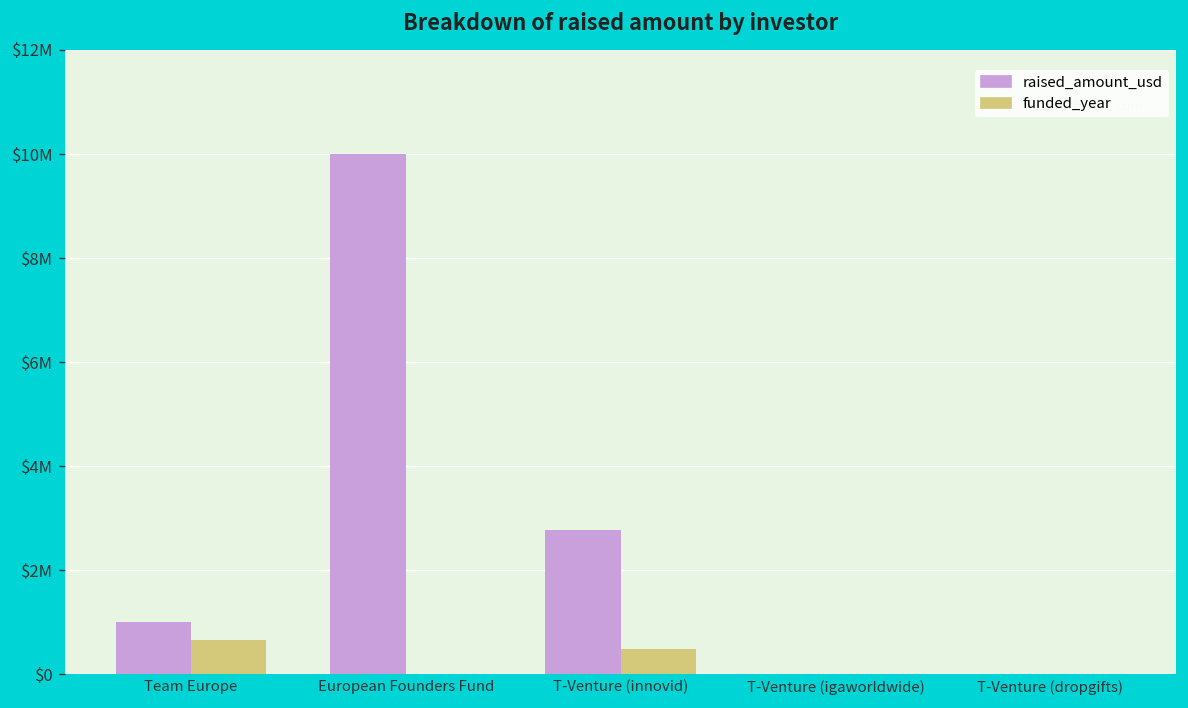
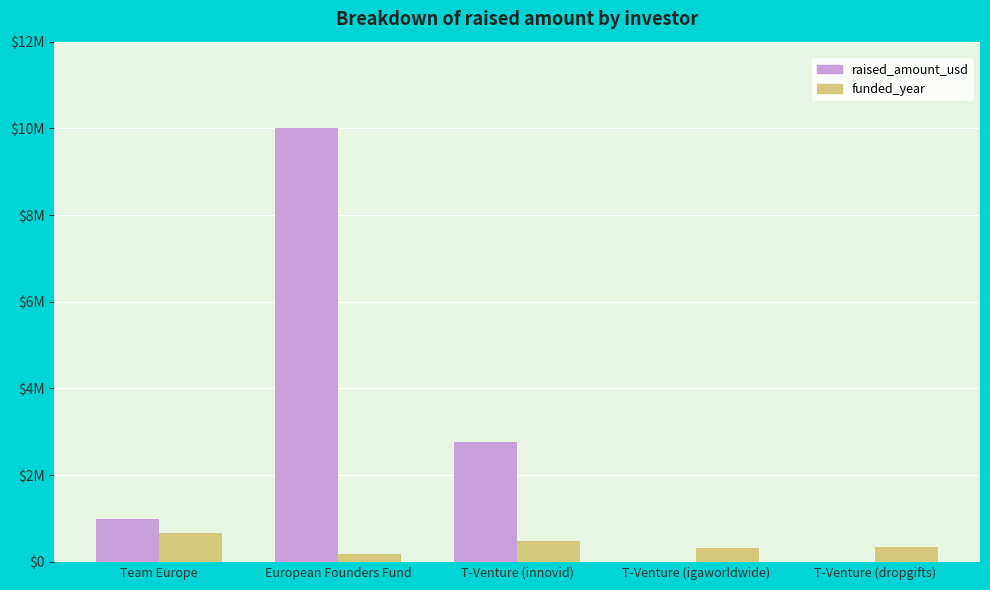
  {
    "raised_amount_usd": {
      "Team Europe": "$1000000",
      "European Founders Fund": "$10000000",
      "T-Venture (innovid)": "$2800000",
      "T-Venture (igaworldwide)": "$0",
      "T-Venture (dropgifts)": "$0"
    },
    "funded_year": {
      "Team Europe": "$700000",
-     "European Founders Fund": "$0",
+     "European Founders Fund": "$200000",
      "T-Venture (innovid)": "$500000",
-     "T-Venture (igaworldwide)": "$0",
-     "T-Venture (dropgifts)": "$0"
+     "T-Venture (igaworldwide)": "$300000",
+     "T-Venture (dropgifts)": "$400000"
    }
  }
